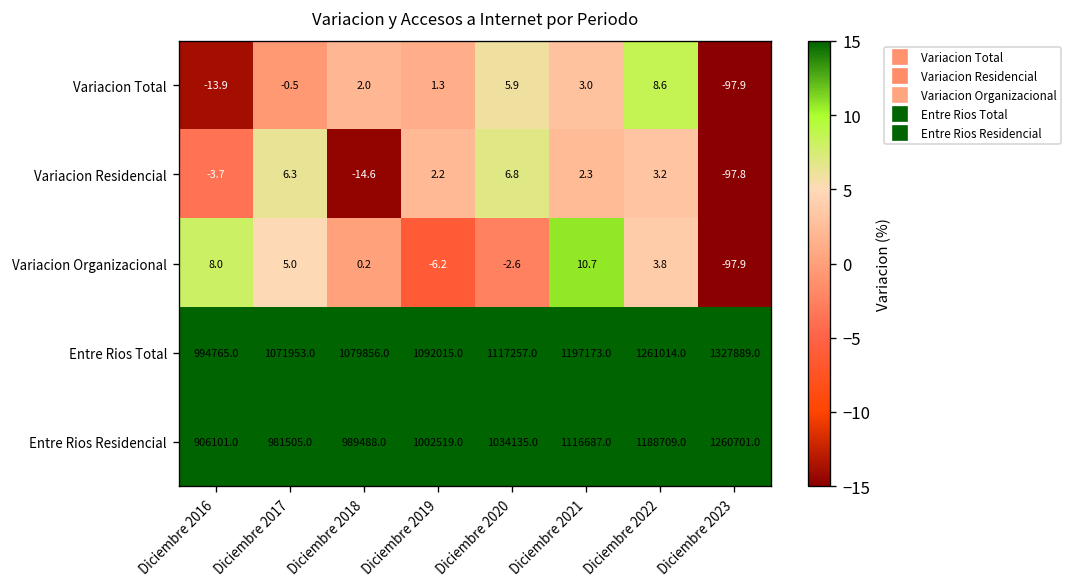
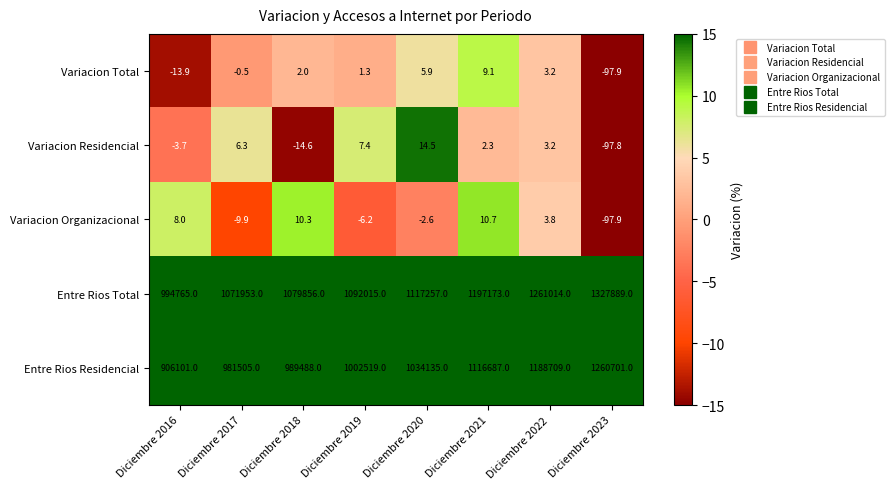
  {
    "Variacion Total": {
      "Diciembre 2016": -13.9,
      "Diciembre 2017": -0.5,
      "Diciembre 2018": 2.0,
      "Diciembre 2019": 1.3,
      "Diciembre 2020": 5.9,
-     "Diciembre 2021": 3.0,
-     "Diciembre 2022": 8.6,
+     "Diciembre 2021": 9.1,
+     "Diciembre 2022": 3.2,
      "Diciembre 2023": -97.9
    },
    "Variacion Residencial": {
      "Diciembre 2016": -3.7,
      "Diciembre 2017": 6.3,
      "Diciembre 2018": -14.6,
-     "Diciembre 2019": 2.2,
-     "Diciembre 2020": 6.8,
+     "Diciembre 2019": 7.4,
+     "Diciembre 2020": 14.5,
      "Diciembre 2021": 2.3,
      "Diciembre 2022": 3.2,
      "Diciembre 2023": -97.8
    },
    "Variacion Organizacional": {
      "Diciembre 2016": 8.0,
-     "Diciembre 2017": 5.0,
-     "Diciembre 2018": 0.2,
+     "Diciembre 2017": -9.9,
+     "Diciembre 2018": 10.3,
      "Diciembre 2019": -6.2,
      "Diciembre 2020": -2.6,
      "Diciembre 2021": 10.7,
      "Diciembre 2022": 3.8,
      "Diciembre 2023": -97.9
    },
    "Entre Rios Total": {
      "Diciembre 2016": 994765.0,
      "Diciembre 2017": 1071953.0,
      "Diciembre 2018": 1079856.0,
      "Diciembre 2019": 1092015.0,
      "Diciembre 2020": 1117257.0,
      "Diciembre 2021": 1197173.0,
      "Diciembre 2022": 1261014.0,
      "Diciembre 2023": 1327889.0
    },
    "Entre Rios Residencial": {
      "Diciembre 2016": 906101.0,
      "Diciembre 2017": 981505.0,
      "Diciembre 2018": 989488.0,
      "Diciembre 2019": 1002519.0,
      "Diciembre 2020": 1034135.0,
      "Diciembre 2021": 1116687.0,
      "Diciembre 2022": 1188709.0,
      "Diciembre 2023": 1260701.0
    }
  }
